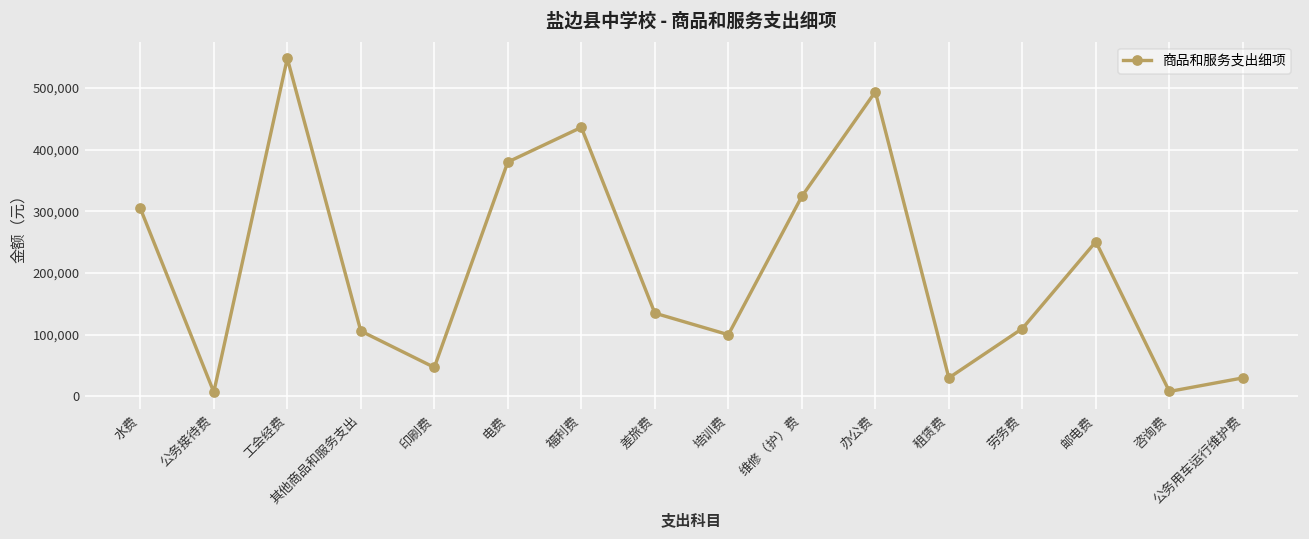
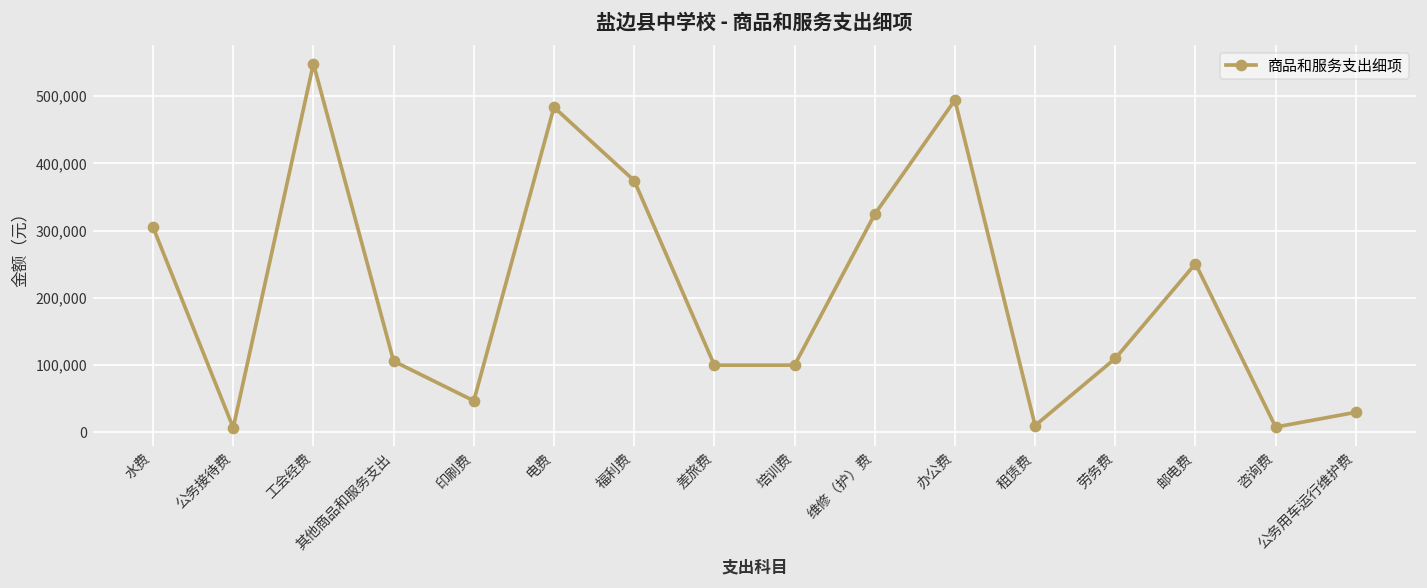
  {
    "水费": "310,000",
    "公务接待费": "10,000",
    "工会经费": "550,000",
    "其他商品和服务支出": "110,000",
    "印刷费": "50,000",
-   "电费": "380,000",
-   "福利费": "440,000",
-   "差旅费": "130,000",
+   "电费": "480,000",
+   "福利费": "370,000",
+   "差旅费": "100,000",
    "培训费": "100,000",
    "维修（护）费": "320,000",
    "办公费": "490,000",
-   "租赁费": "30,000",
+   "租赁费": "10,000",
    "劳务费": "110,000",
    "邮电费": "250,000",
    "咨询费": "10,000",
    "公务用车运行维护费": "30,000"
  }
